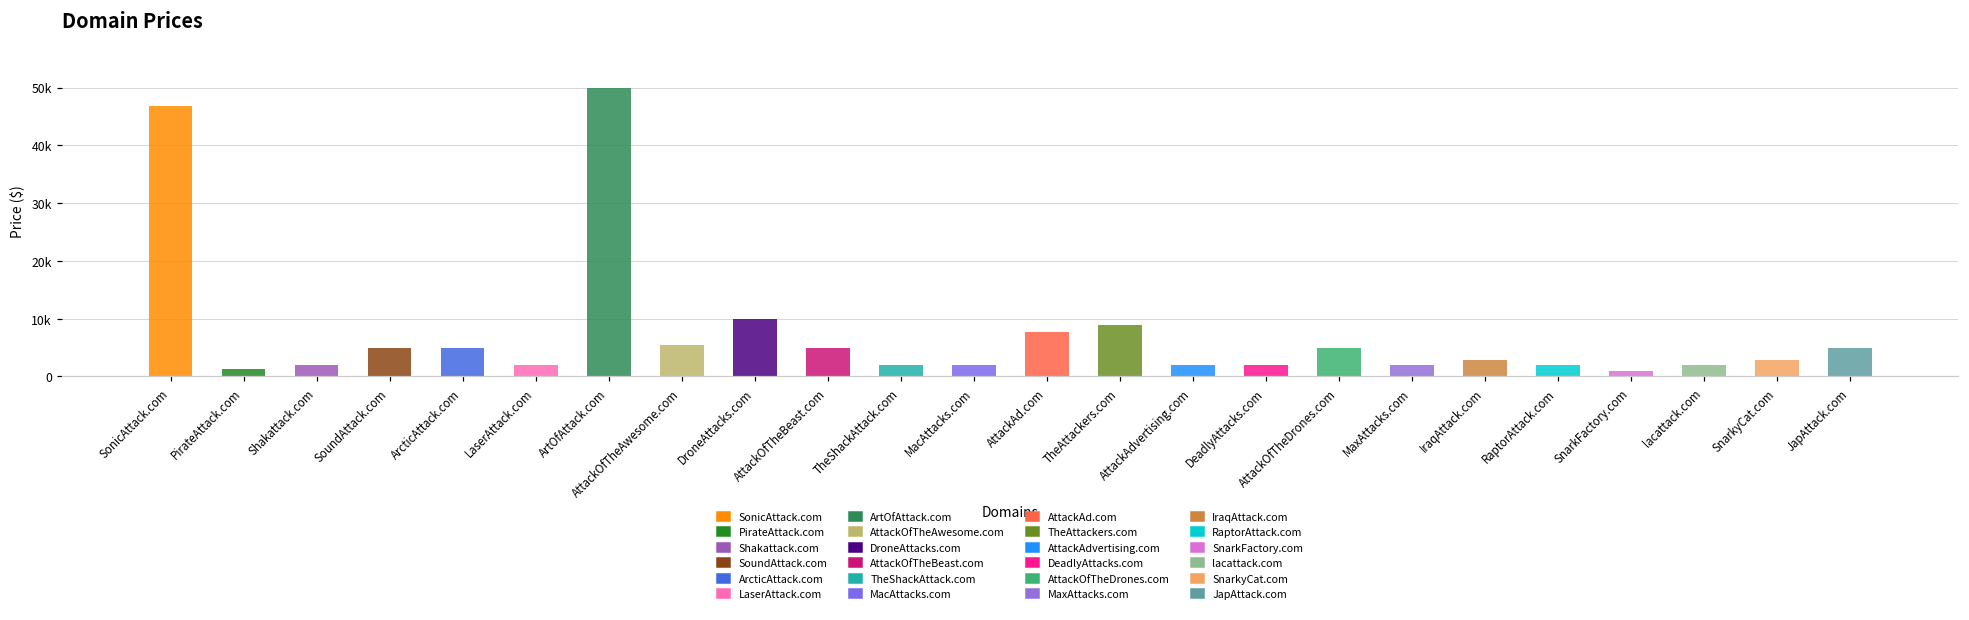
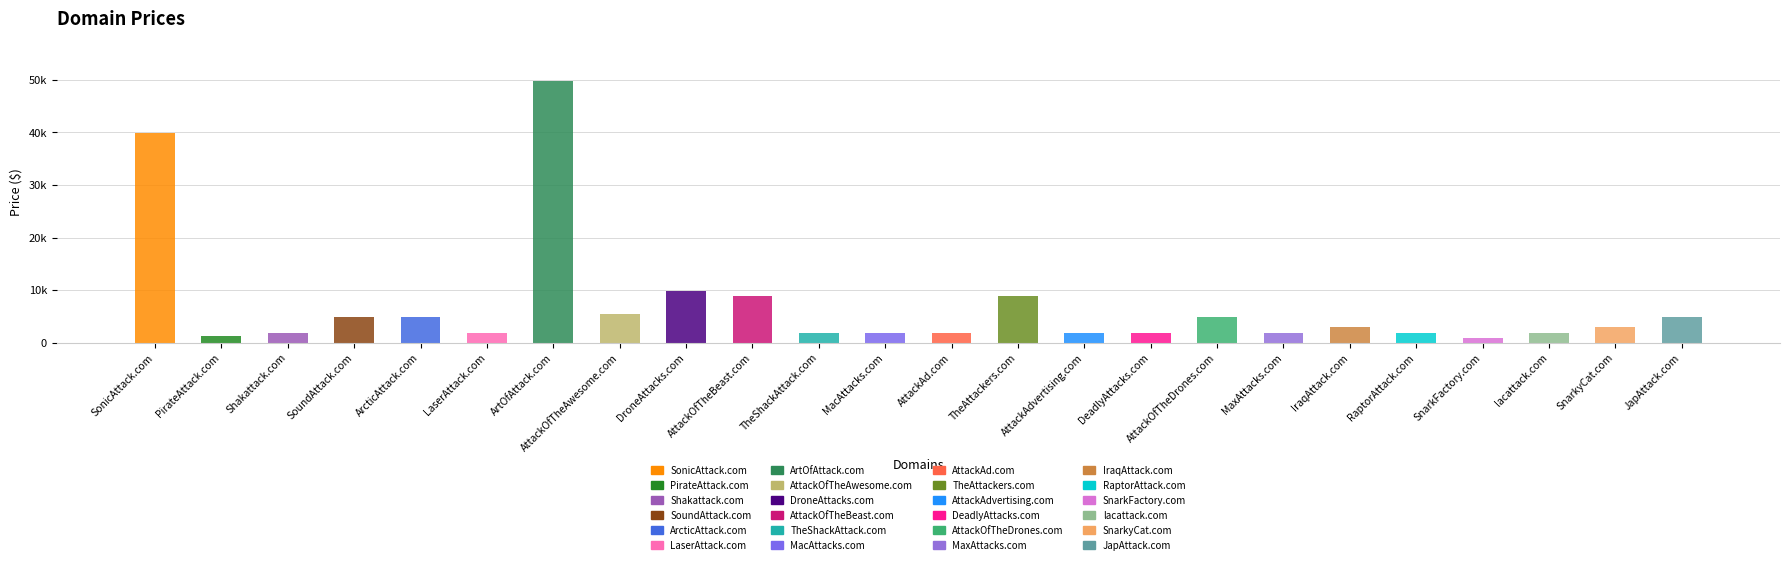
  {
-   "SonicAttack.com": 47000,
+   "SonicAttack.com": 40000,
    "PirateAttack.com": 1000,
    "Shakattack.com": 2000,
    "SoundAttack.com": 5000,
    "ArcticAttack.com": 5000,
    "LaserAttack.com": 2000,
    "ArtOfAttack.com": 50000,
    "AttackOfTheAwesome.com": 5000,
    "DroneAttacks.com": 10000,
-   "AttackOfTheBeast.com": 5000,
+   "AttackOfTheBeast.com": 9000,
    "TheShackAttack.com": 2000,
    "MacAttacks.com": 2000,
-   "AttackAd.com": 8000,
+   "AttackAd.com": 2000,
    "TheAttackers.com": 9000,
    "AttackAdvertising.com": 2000,
    "DeadlyAttacks.com": 2000,
    "AttackOfTheDrones.com": 5000,
    "MaxAttacks.com": 2000,
    "IraqAttack.com": 3000,
    "RaptorAttack.com": 2000,
    "SnarkFactory.com": 1000,
    "lacattack.com": 2000,
    "SnarkyCat.com": 3000,
    "JapAttack.com": 5000
  }
